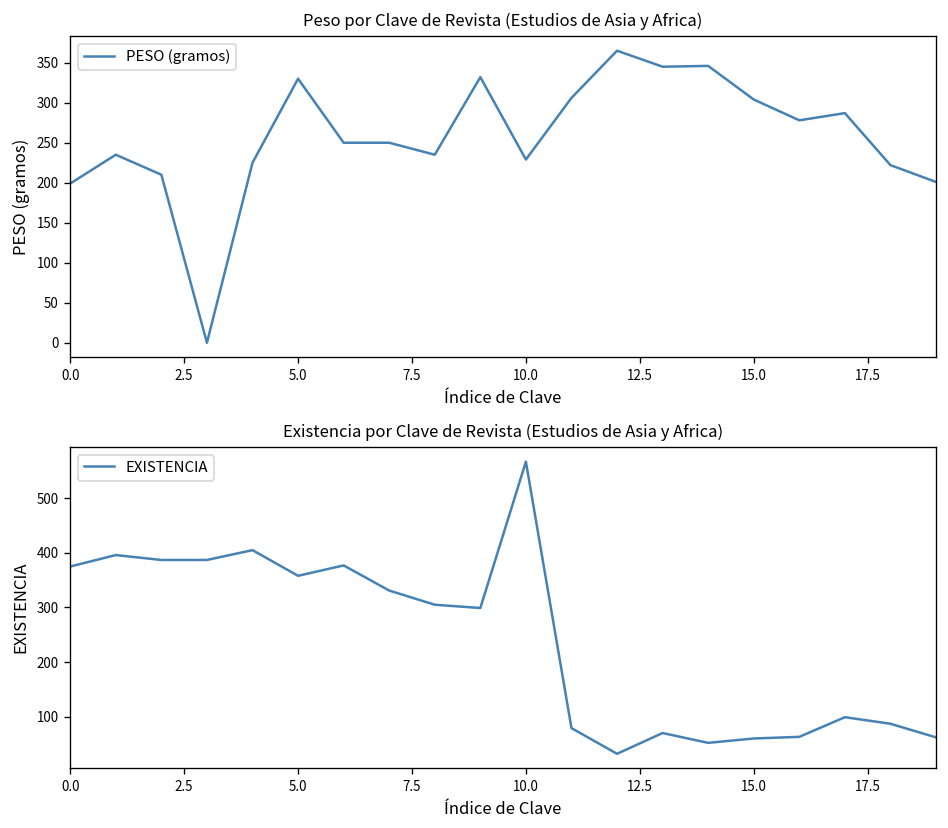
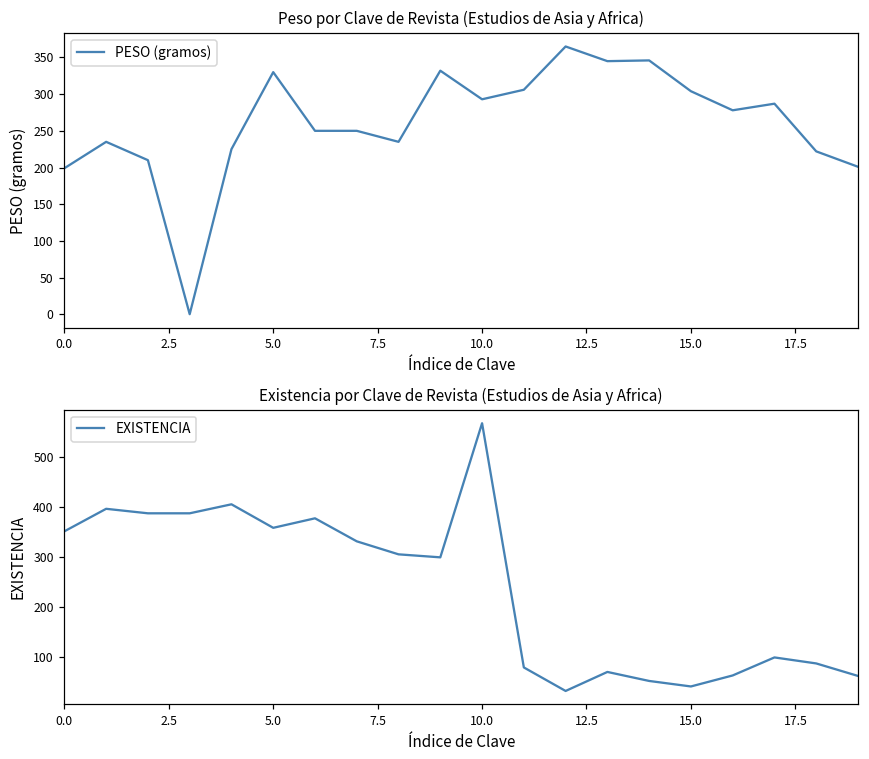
  {
    "Peso por Clave de Revista (Estudios de Asia y Africa)": {
      "0.0": 200,
      "5.0": 330,
-     "10.0": 230,
+     "10.0": 290,
      "15.0": 300
    },
    "Existencia por Clave de Revista (Estudios de Asia y Africa)": {
-     "0.0": 380,
+     "0.0": 350,
      "5.0": 360,
      "10.0": 570,
-     "15.0": 60
+     "15.0": 40
    }
  }
